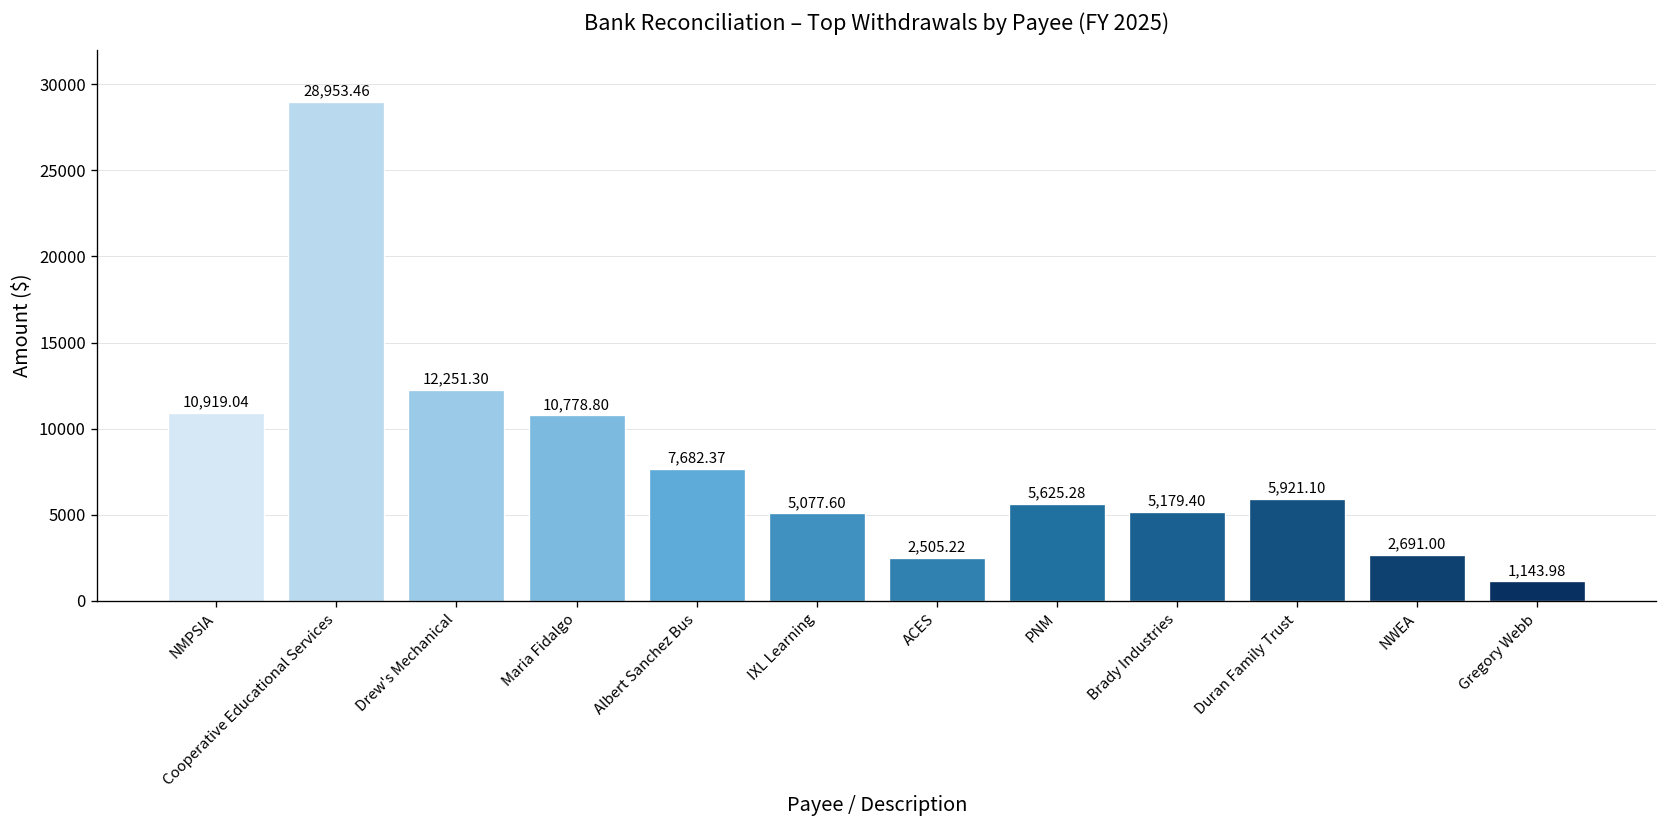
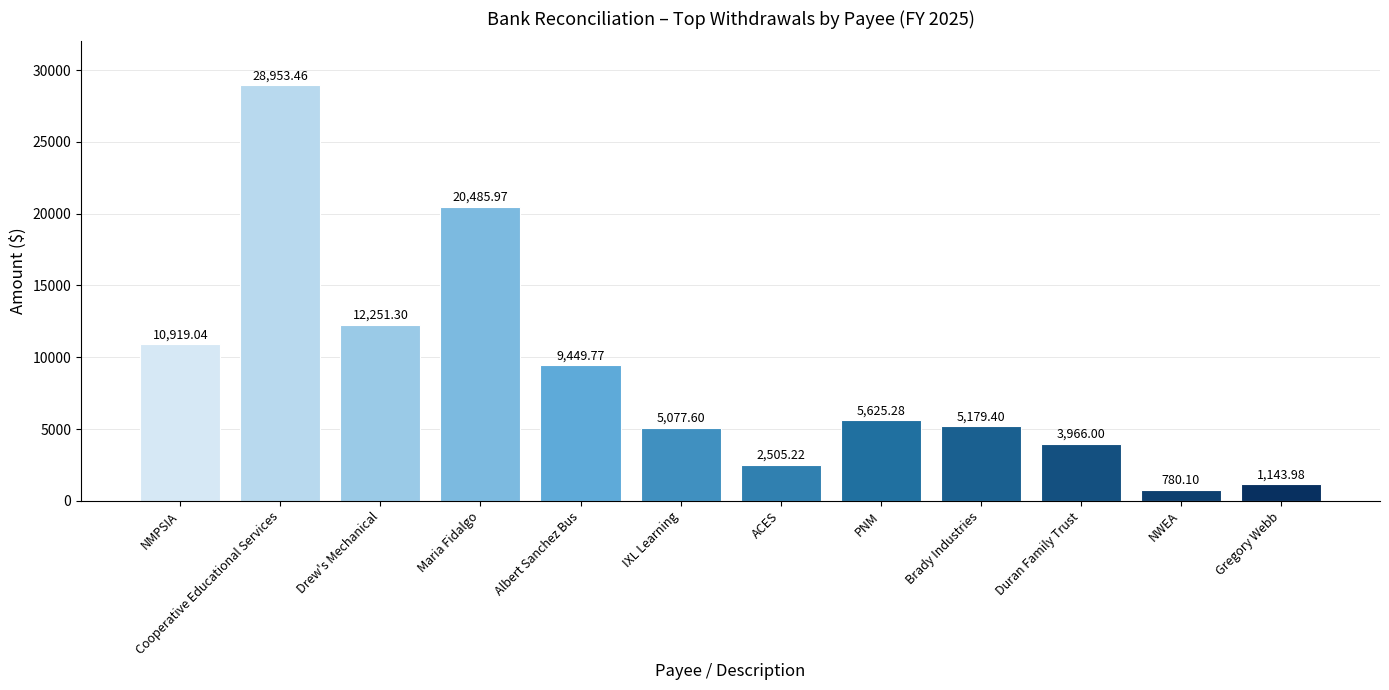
  {
    "NMPSIA": "10,919.04",
    "Cooperative Educational Services": "28,953.46",
    "Drew's Mechanical": "12,251.30",
-   "Maria Fidalgo": "10,778.80",
-   "Albert Sanchez Bus": "7,682.37",
+   "Maria Fidalgo": "20,485.97",
+   "Albert Sanchez Bus": "9,449.77",
    "IXL Learning": "5,077.60",
    "ACES": "2,505.22",
    "PNM": "5,625.28",
    "Brady Industries": "5,179.40",
-   "Duran Family Trust": "5,921.10",
-   "NWEA": "2,691.00",
+   "Duran Family Trust": "3,966.00",
+   "NWEA": "780.10",
    "Gregory Webb": "1,143.98"
  }
